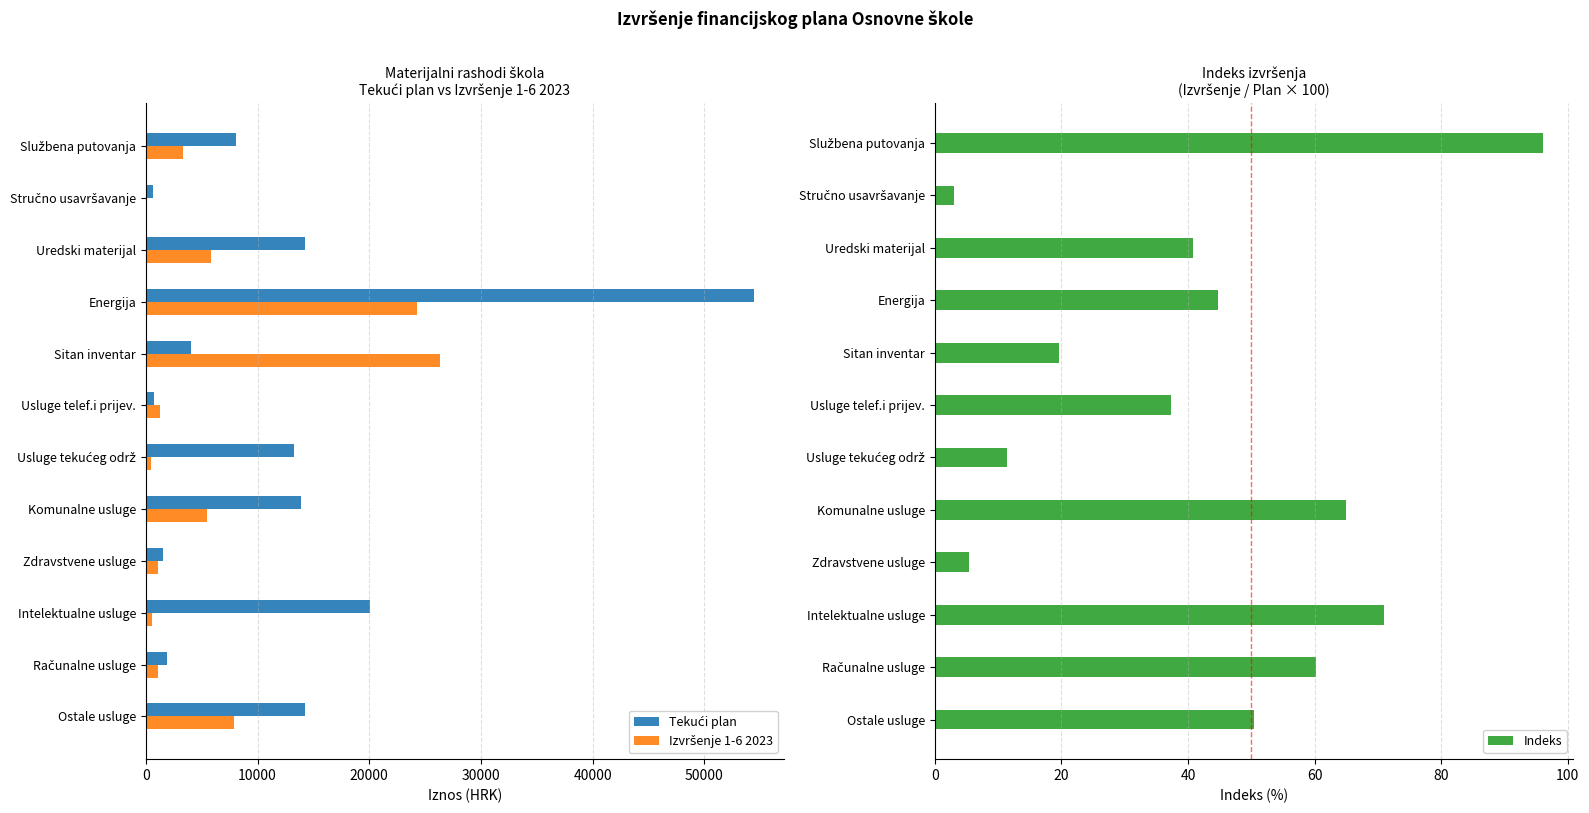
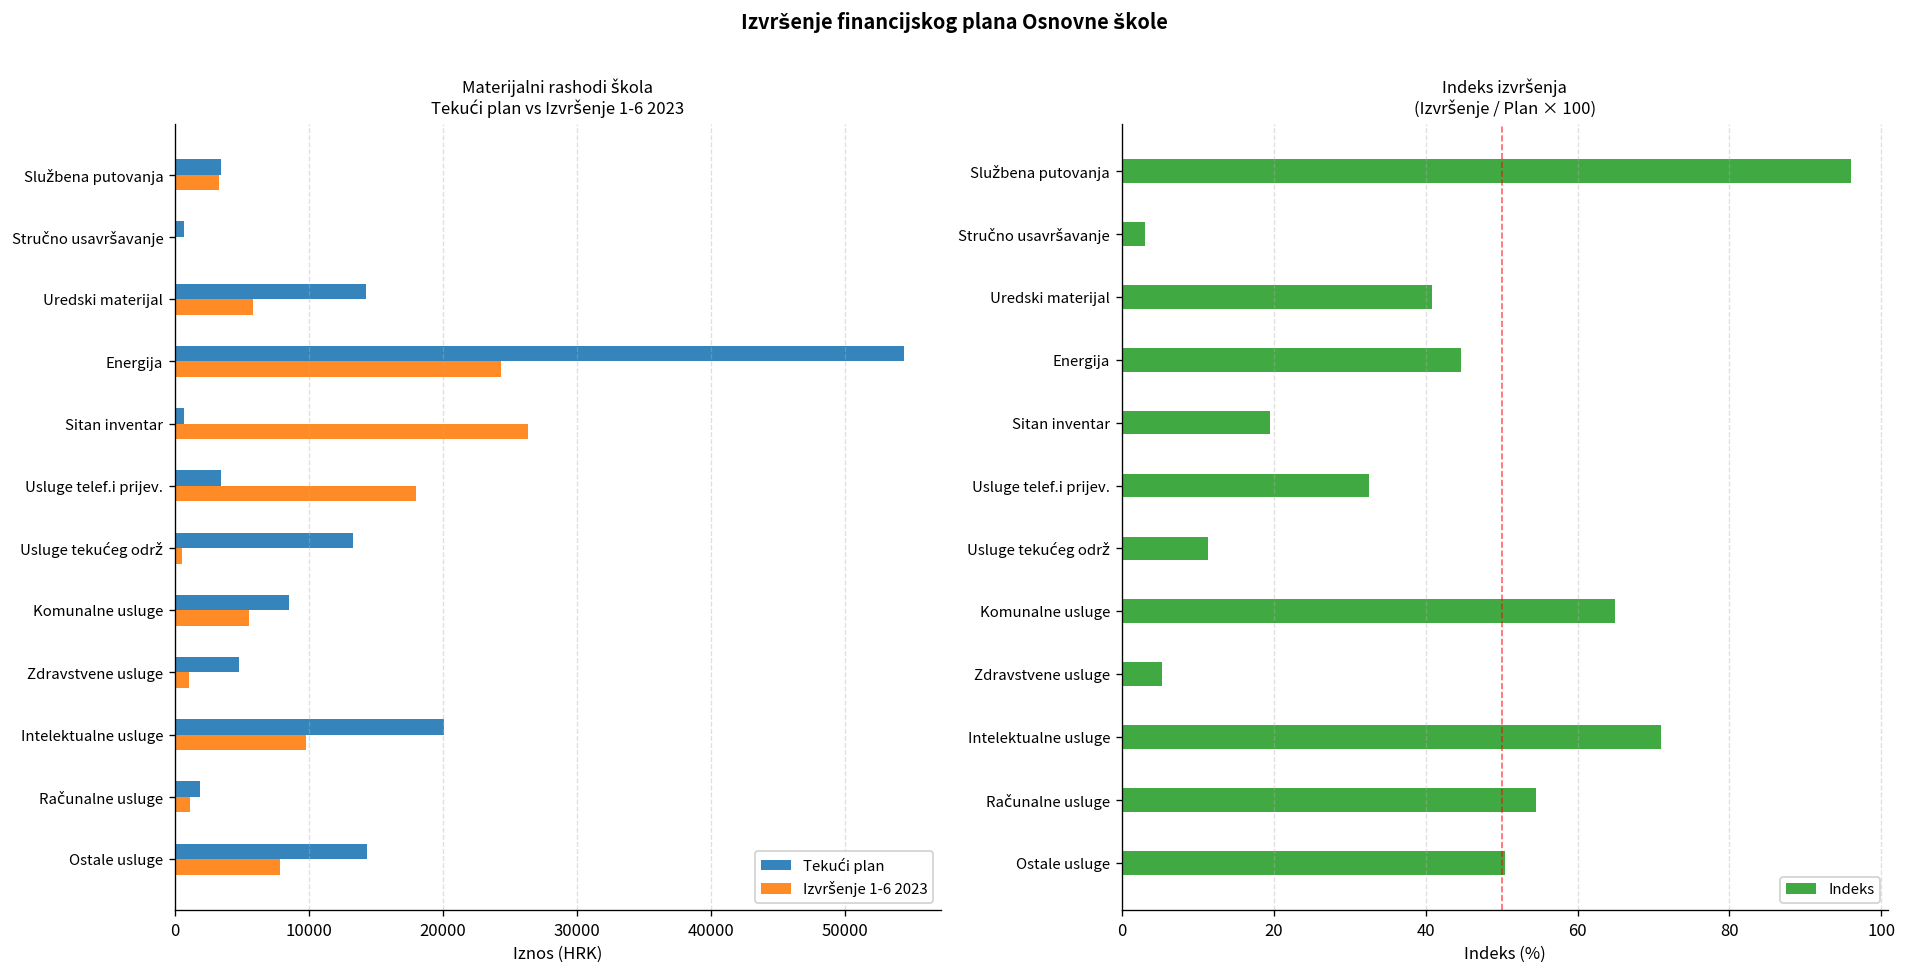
  {
    "Materijalni rashodi škola Tekući plan vs Izvršenje 1-6 2023": {
      "Tekući plan": {
-       "Službena putovanja": 8100,
+       "Službena putovanja": 3500,
        "Stručno usavršavanje": 700,
        "Uredski materijal": 14300,
        "Energija": 54400,
-       "Sitan inventar": 4000,
-       "Usluge telef.i prijev.": 700,
+       "Sitan inventar": 700,
+       "Usluge telef.i prijev.": 3500,
        "Usluge tekućeg održ": 13300,
-       "Komunalne usluge": 13900,
-       "Zdravstvene usluge": 1500,
+       "Komunalne usluge": 8500,
+       "Zdravstvene usluge": 4800,
        "Intelektualne usluge": 20100,
        "Računalne usluge": 1900,
        "Ostale usluge": 14300
      },
      "Izvršenje 1-6 2023": {
        "Službena putovanja": 3300,
        "Uredski materijal": 5800,
        "Energija": 24300,
        "Sitan inventar": 26300,
-       "Usluge telef.i prijev.": 1300,
+       "Usluge telef.i prijev.": 18000,
        "Usluge tekućeg održ": 500,
        "Komunalne usluge": 5500,
        "Zdravstvene usluge": 1100,
-       "Intelektualne usluge": 500,
+       "Intelektualne usluge": 9800,
        "Računalne usluge": 1100,
        "Ostale usluge": 7900
      }
    },
    "Indeks izvršenja (Izvršenje / Plan × 100)": {
      "Službena putovanja": 96,
      "Stručno usavršavanje": 3,
      "Uredski materijal": 41,
      "Energija": 45,
      "Sitan inventar": 20,
-     "Usluge telef.i prijev.": 37,
+     "Usluge telef.i prijev.": 33,
      "Usluge tekućeg održ": 11,
      "Komunalne usluge": 65,
      "Zdravstvene usluge": 5,
      "Intelektualne usluge": 71,
-     "Računalne usluge": 60,
+     "Računalne usluge": 55,
      "Ostale usluge": 51
    }
  }
